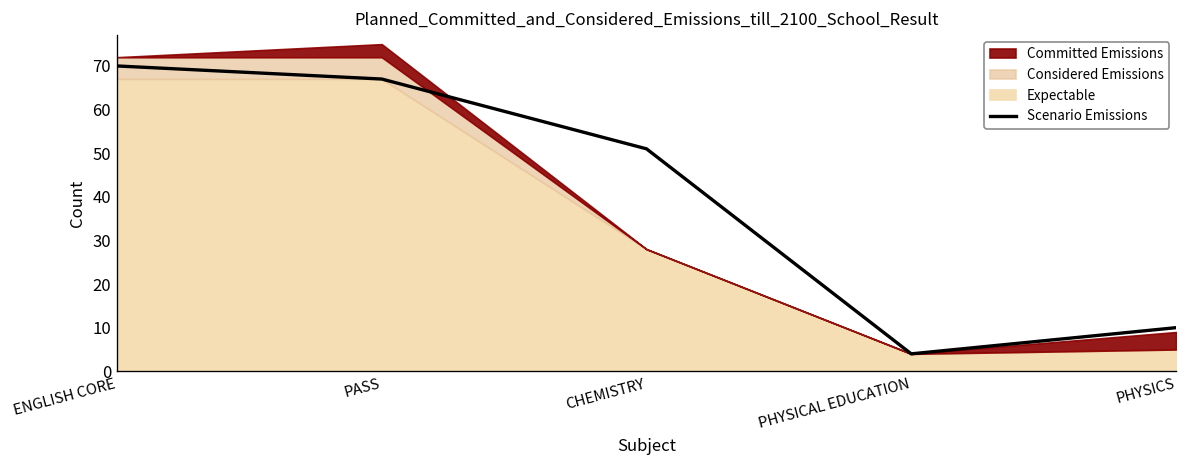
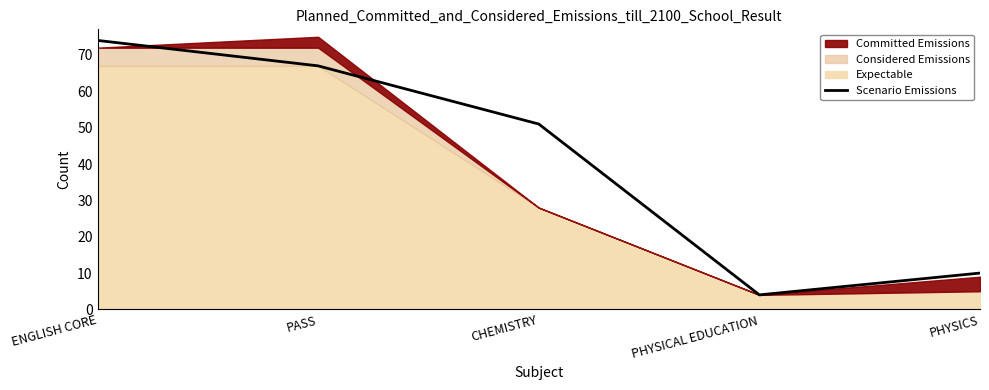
  {
    "Scenario Emissions": {
-     "ENGLISH CORE": 70,
+     "ENGLISH CORE": 74,
      "CHEMISTRY": 51,
      "PHYSICS": 10
    },
    "Committed Emissions": {
      "PASS": 3,
      "PHYSICS": 4
    }
  }
